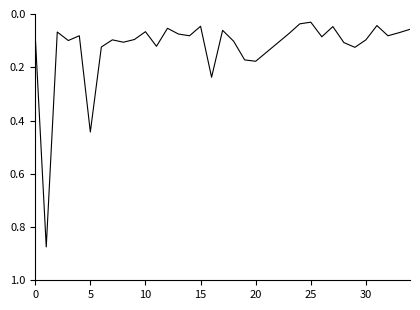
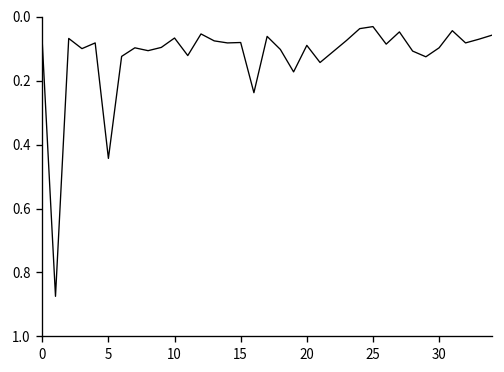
  {
    "0": 0.08,
    "5": 0.44,
    "10": 0.07,
-   "15": 0.05,
-   "20": 0.18,
+   "15": 0.08,
+   "20": 0.09,
    "25": 0.03,
    "30": 0.10
  }
